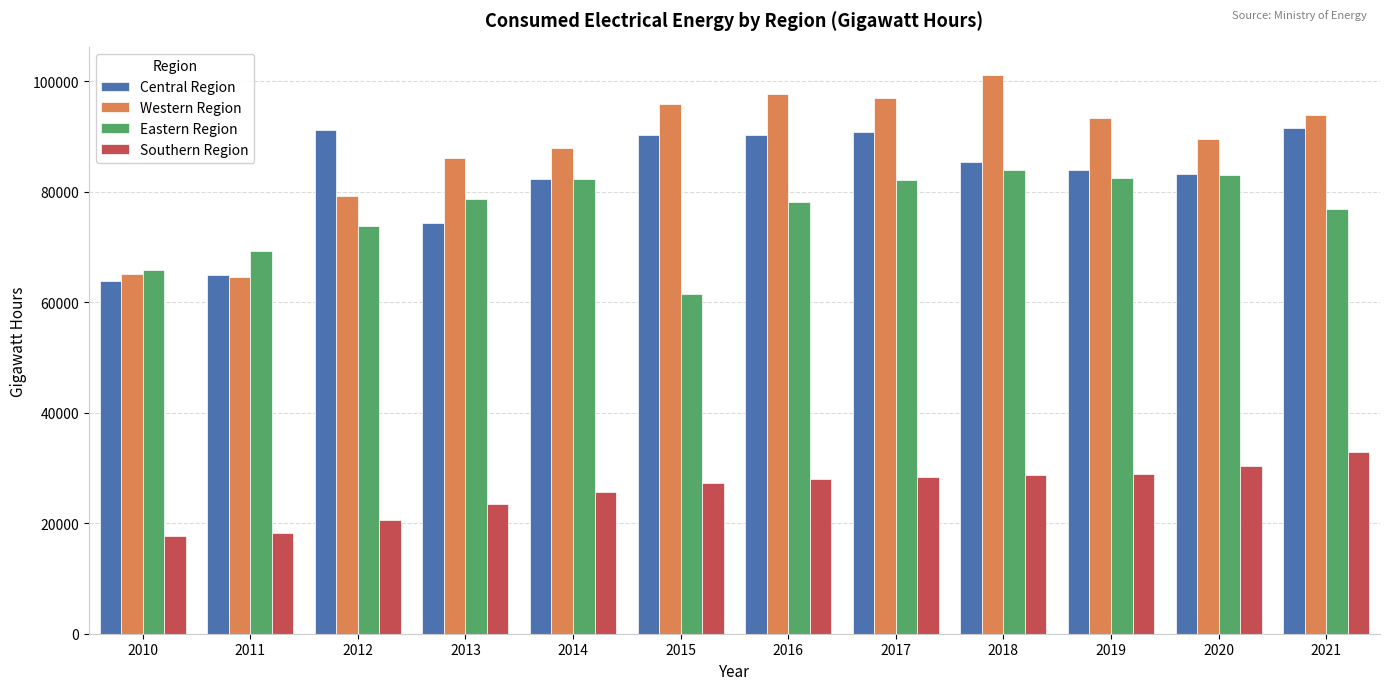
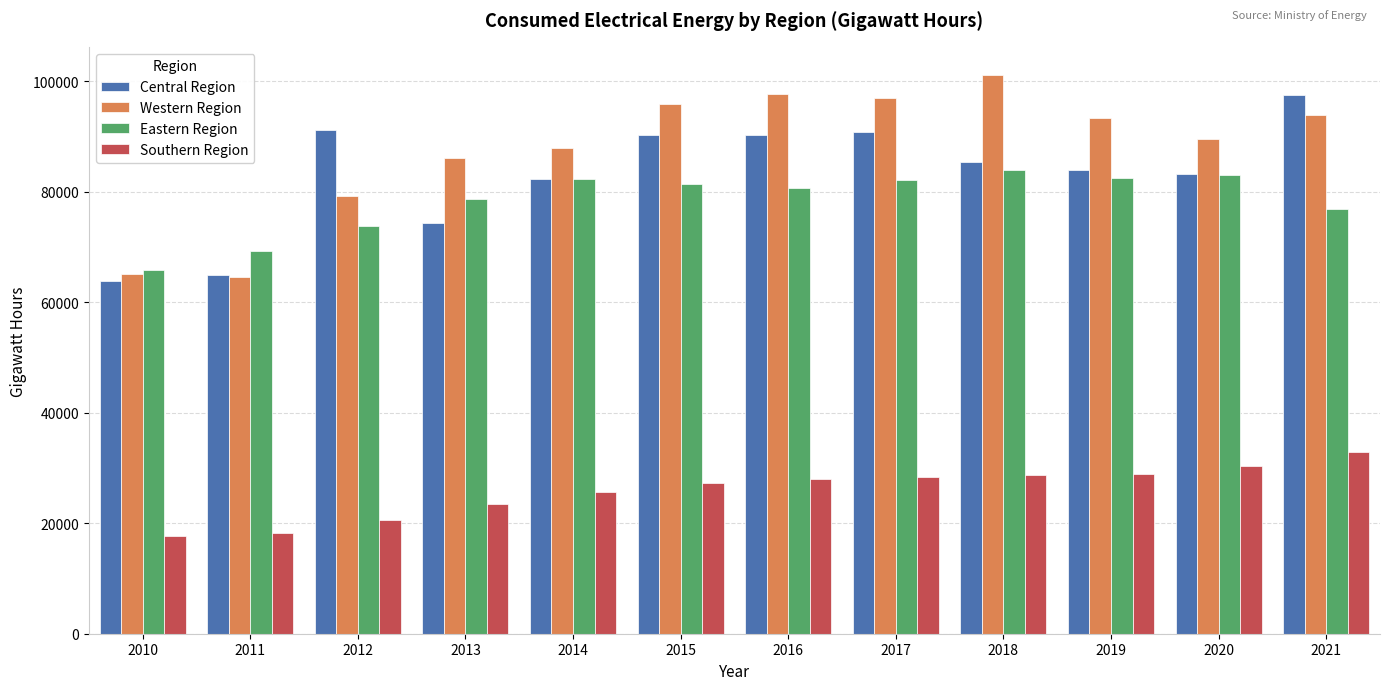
  {
    "Central Region": {
      "2010": 64000,
      "2011": 65000,
      "2012": 91000,
      "2013": 74000,
      "2014": 82000,
      "2015": 90000,
      "2016": 90000,
      "2017": 91000,
      "2018": 85000,
      "2019": 84000,
      "2020": 83000,
-     "2021": 91000
+     "2021": 98000
    },
    "Eastern Region": {
      "2010": 66000,
      "2011": 69000,
      "2012": 74000,
      "2013": 79000,
      "2014": 82000,
-     "2015": 61000,
-     "2016": 78000,
+     "2015": 81000,
+     "2016": 81000,
      "2017": 82000,
      "2018": 84000,
      "2019": 82000,
      "2020": 83000,
      "2021": 77000
    }
  }
